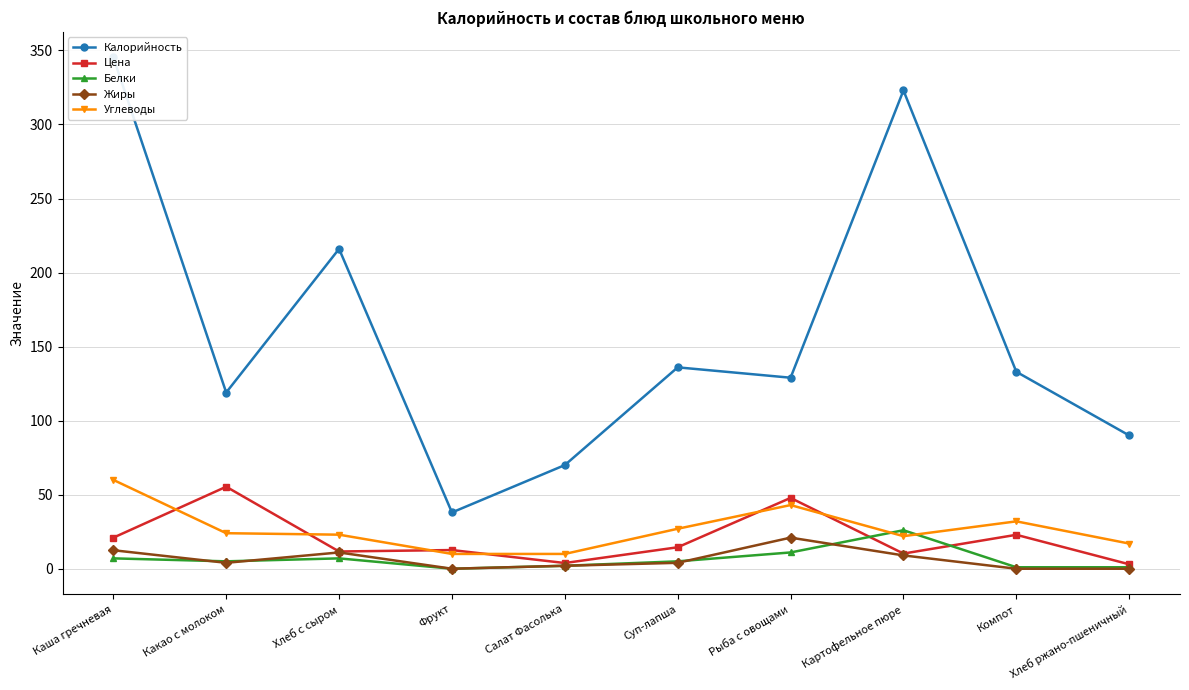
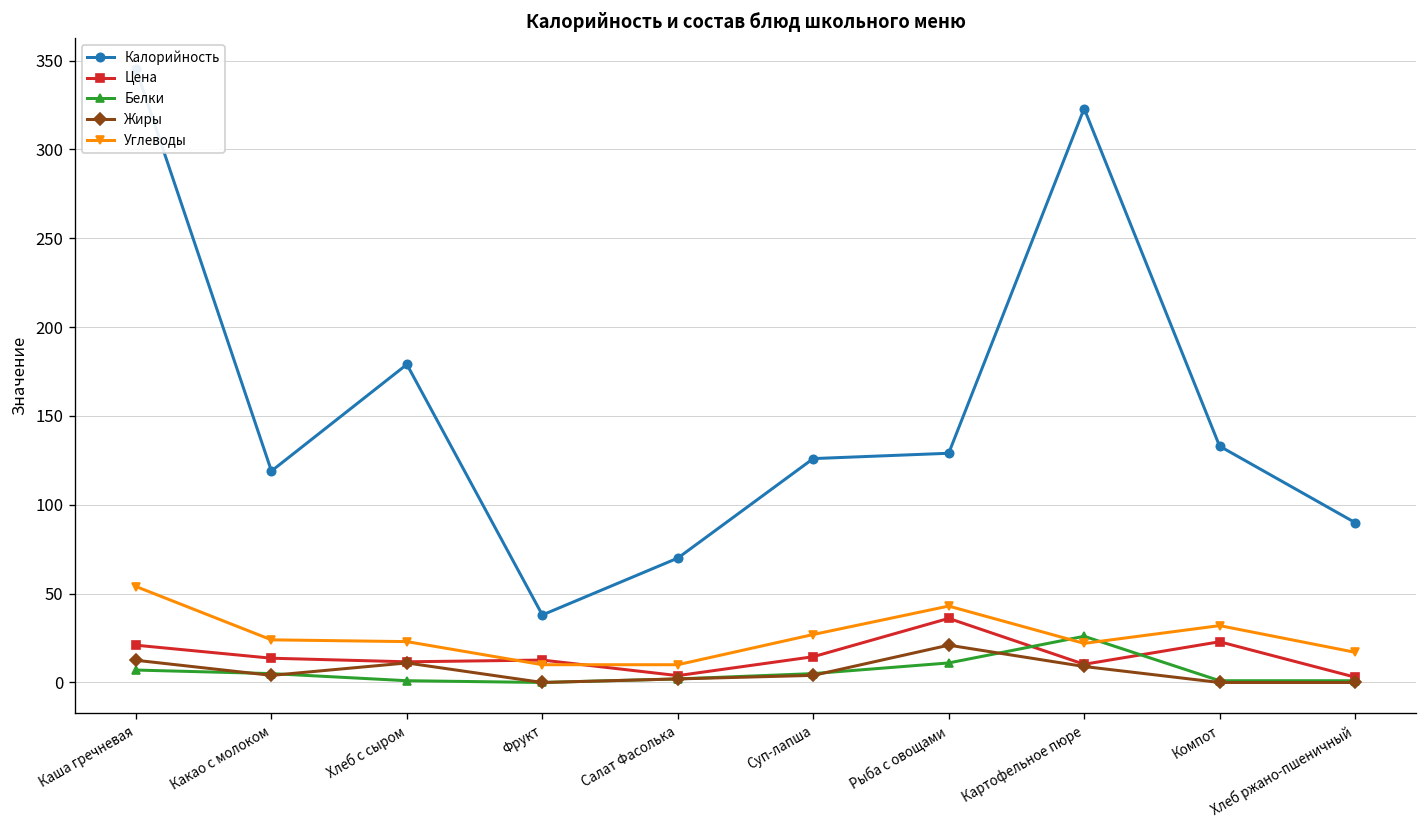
  {
    "Калорийность": {
      "Какао с молоком": 119,
-     "Хлеб с сыром": 216,
+     "Хлеб с сыром": 179,
      "Фрукт": 38,
      "Салат Фасолька": 70,
-     "Суп-лапша": 136,
+     "Суп-лапша": 126,
      "Рыба с овощами": 129,
      "Картофельное пюре": 323,
      "Компот": 133,
      "Хлеб ржано-пшеничный": 90
    },
    "Цена": {
      "Каша гречневая": 21,
-     "Какао с молоком": 55,
+     "Какао с молоком": 14,
      "Фрукт": 13,
      "Салат Фасолька": 4,
      "Суп-лапша": 15,
-     "Рыба с овощами": 48,
+     "Рыба с овощами": 36,
      "Компот": 23,
      "Хлеб ржано-пшеничный": 3
    },
    "Белки": {
      "Каша гречневая": 7,
-     "Хлеб с сыром": 7,
+     "Хлеб с сыром": 1,
      "Рыба с овощами": 11,
      "Картофельное пюре": 26
    },
    "Жиры": {
      "Каша гречневая": 13,
      "Рыба с овощами": 21
    },
    "Углеводы": {
-     "Каша гречневая": 60,
+     "Каша гречневая": 54,
      "Какао с молоком": 24,
      "Хлеб с сыром": 23,
      "Фрукт": 10,
      "Салат Фасолька": 10,
      "Суп-лапша": 27,
      "Рыба с овощами": 43,
      "Картофельное пюре": 22,
      "Компот": 32,
      "Хлеб ржано-пшеничный": 17
    }
  }
